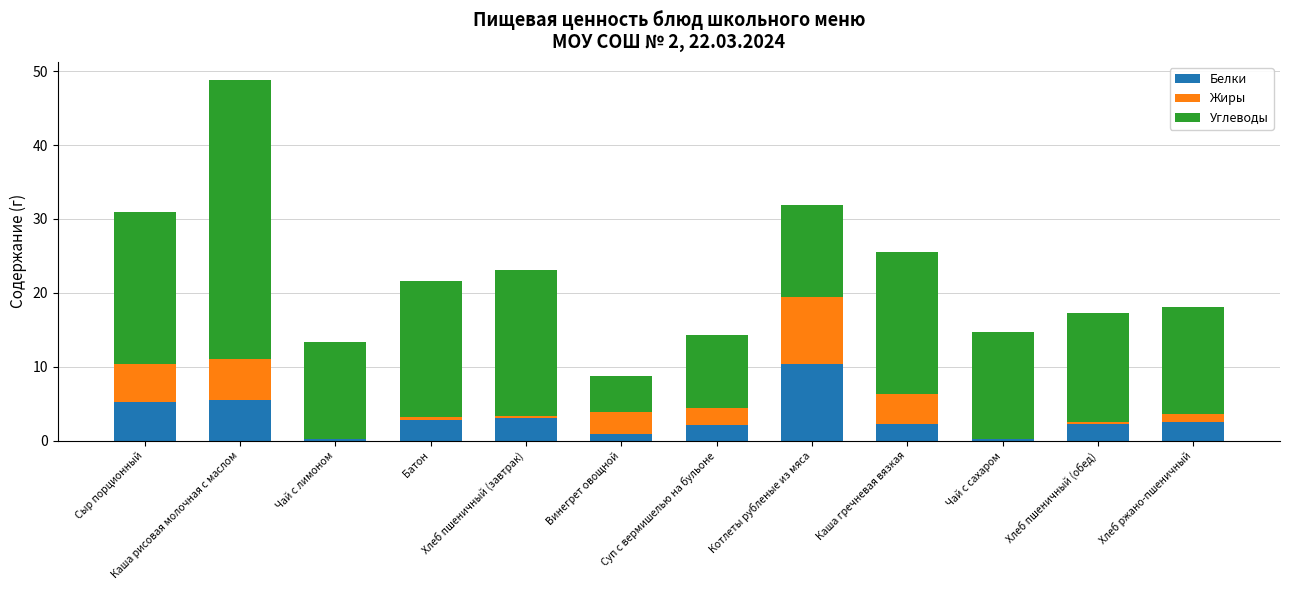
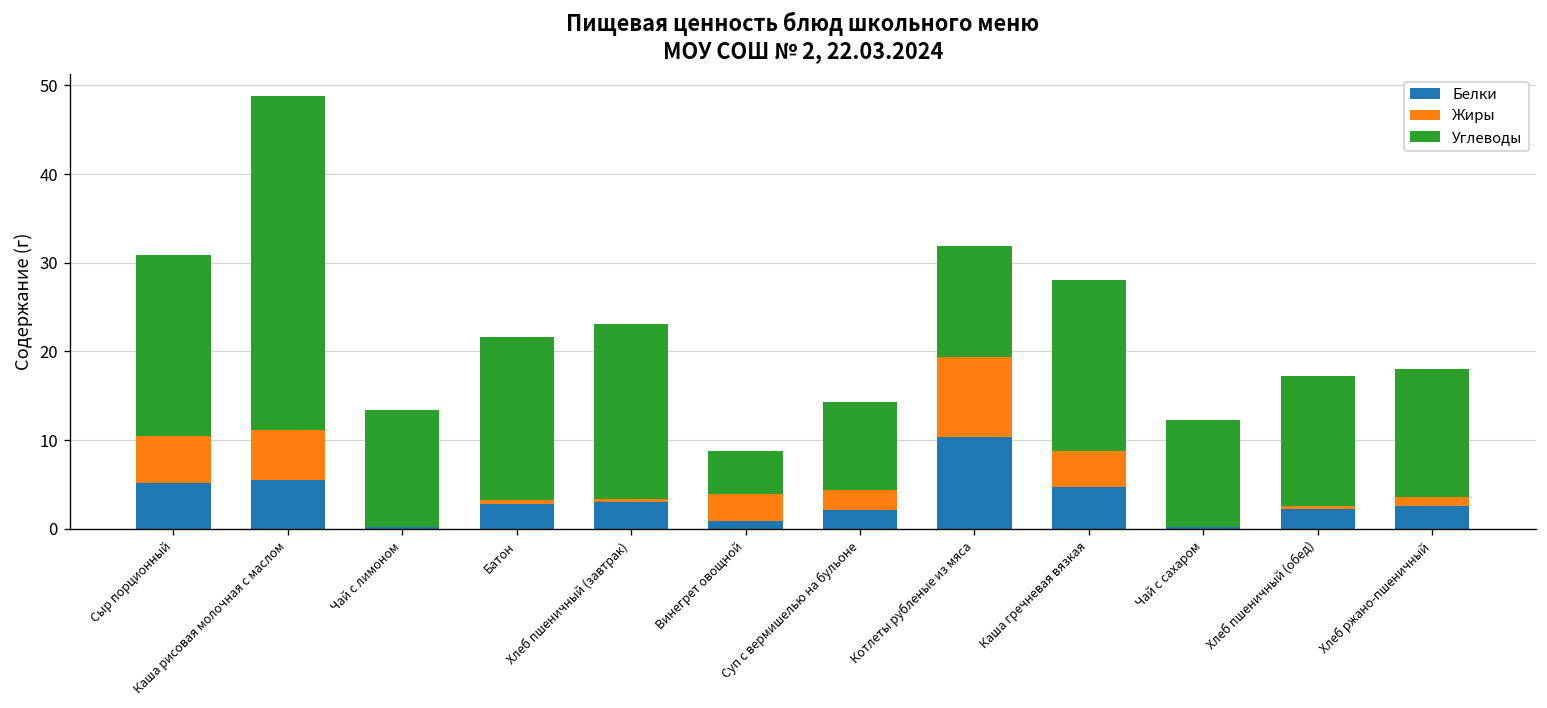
  {
    "Белки": {
      "Сыр порционный": 5,
      "Каша рисовая молочная с маслом": 5,
      "Батон": 3,
      "Хлеб пшеничный (завтрак)": 3,
      "Винегрет овощной": 1,
      "Суп с вермишелью на бульоне": 2,
      "Котлеты рубленые из мяса": 10,
-     "Каша гречневая вязкая": 2,
+     "Каша гречневая вязкая": 5,
      "Хлеб пшеничный (обед)": 2,
      "Хлеб ржано-пшеничный": 3
    },
    "Жиры": {
      "Сыр порционный": 5,
      "Каша рисовая молочная с маслом": 6,
      "Батон": 0,
      "Винегрет овощной": 3,
      "Суп с вермишелью на бульоне": 2,
      "Котлеты рубленые из мяса": 9,
      "Каша гречневая вязкая": 4,
      "Хлеб ржано-пшеничный": 1
    },
    "Углеводы": {
      "Сыр порционный": 21,
      "Каша рисовая молочная с маслом": 38,
      "Чай с лимоном": 13,
      "Батон": 18,
      "Хлеб пшеничный (завтрак)": 20,
      "Винегрет овощной": 5,
      "Суп с вермишелью на бульоне": 10,
      "Котлеты рубленые из мяса": 13,
      "Каша гречневая вязкая": 19,
-     "Чай с сахаром": 14,
+     "Чай с сахаром": 12,
      "Хлеб пшеничный (обед)": 15,
      "Хлеб ржано-пшеничный": 14
    }
  }
